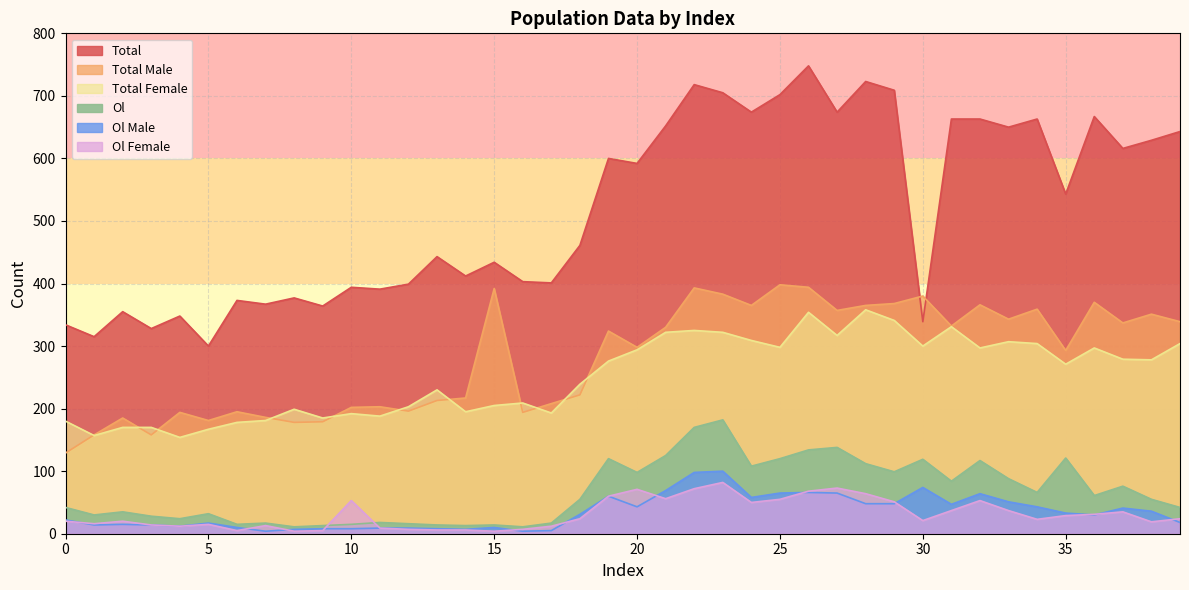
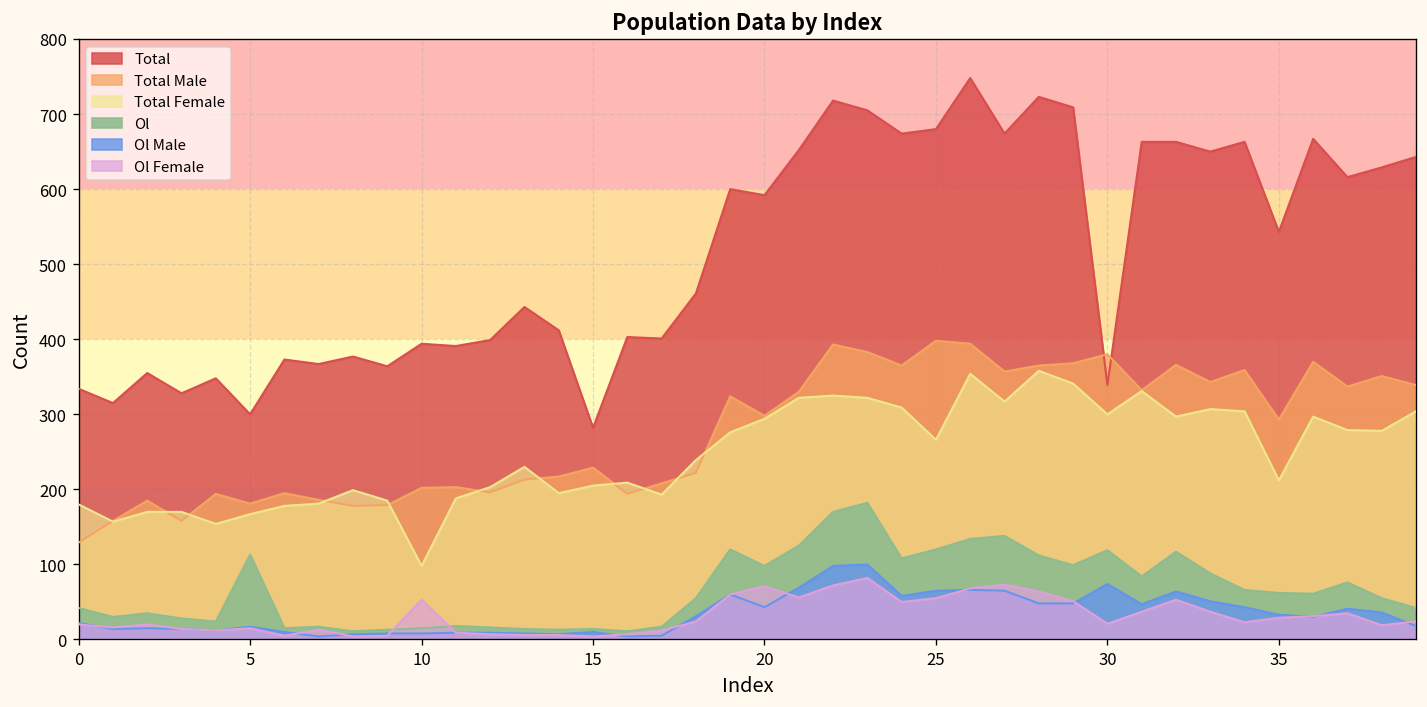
  {
    "Total": {
      "0": 330,
      "5": 300,
      "10": 390,
-     "15": 430,
+     "15": 280,
      "20": 590,
-     "25": 700,
+     "25": 680,
      "30": 340,
      "35": 540
    },
    "Total Male": {
      "0": 130,
      "5": 180,
      "10": 200,
-     "15": 390,
+     "15": 230,
      "25": 400,
      "30": 380,
      "35": 290
    },
    "Total Female": {
      "0": 180,
      "5": 170,
-     "10": 190,
+     "10": 100,
      "15": 210,
-     "25": 300,
+     "25": 270,
      "30": 300,
-     "35": 270
+     "35": 210
    },
    "Ol": {
      "0": 40,
-     "5": 30,
+     "5": 110,
      "10": 20,
      "20": 100,
      "25": 120,
      "30": 120,
-     "35": 120
+     "35": 60
    },
    "Ol Male": {
      "10": 10,
      "20": 40,
      "25": 70,
      "30": 70
    },
    "Ol Female": {
      "10": 50,
      "15": 0,
      "20": 70,
      "25": 60,
      "30": 20
    }
  }
